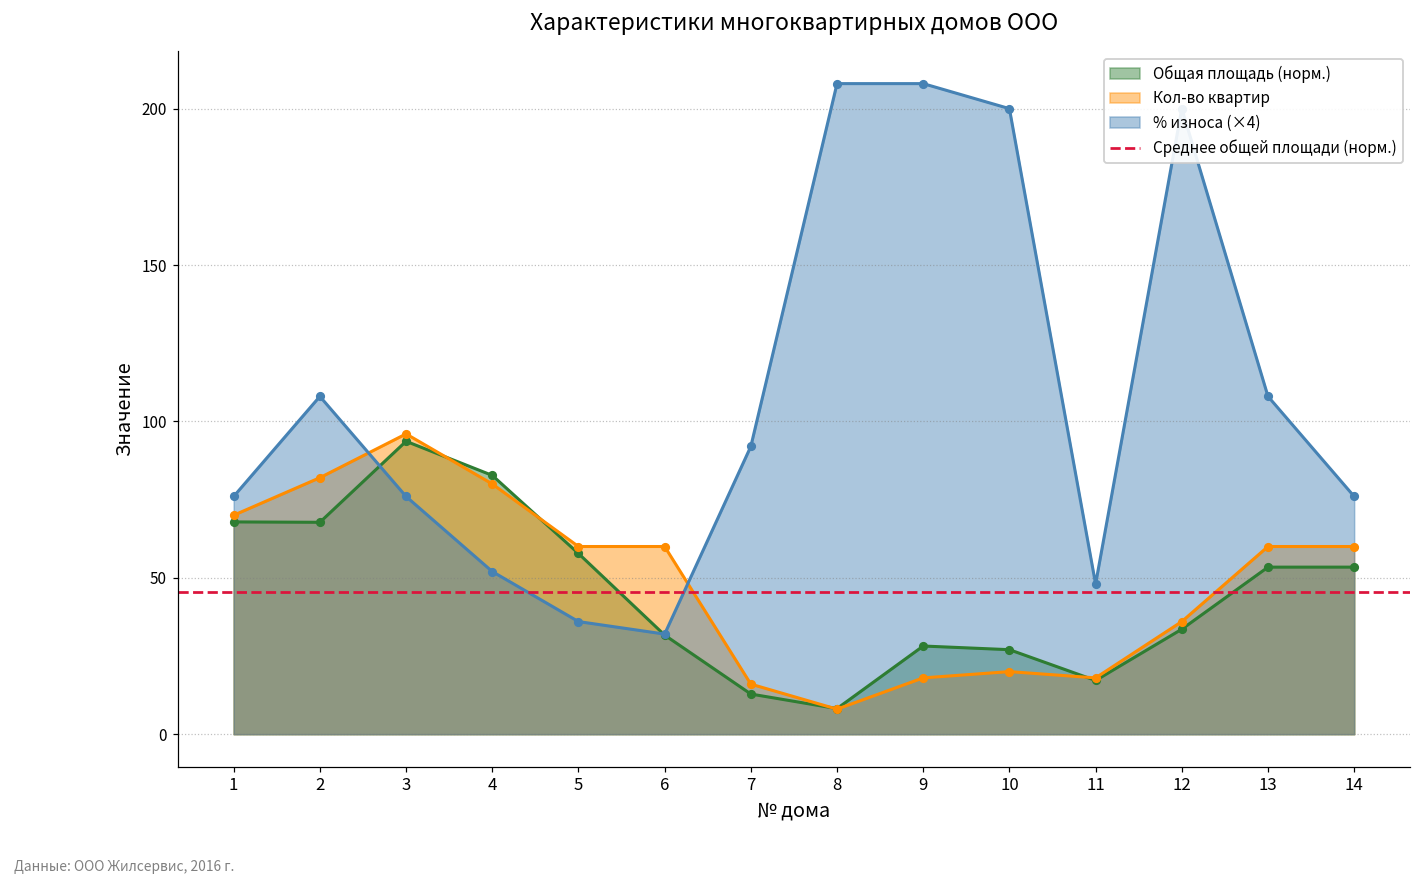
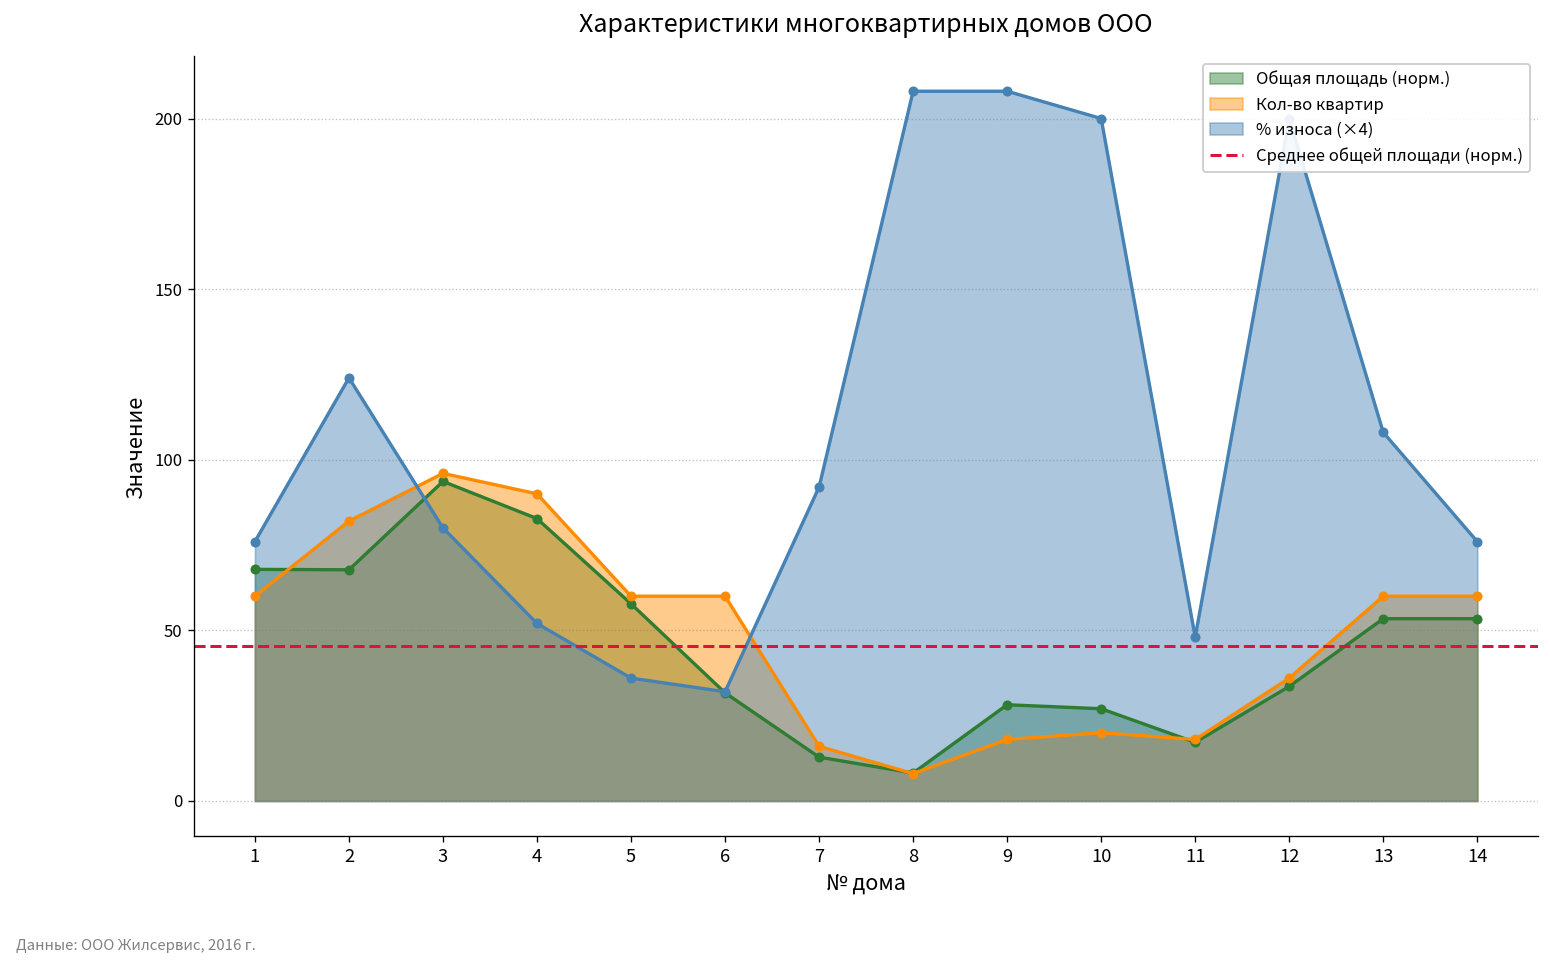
  {
    "Общая площадь (норм.)": {
      "1": 68,
      "2": 68,
      "3": 94,
      "4": 83,
      "5": 58,
      "7": 13,
      "9": 28,
      "10": 27,
      "12": 34,
      "13": 53,
      "14": 53
    },
    "Кол-во квартир": {
-     "1": 70,
+     "1": 60,
      "2": 82,
      "3": 96,
-     "4": 80,
+     "4": 90,
      "5": 60,
      "6": 60,
      "7": 16,
      "9": 18,
      "10": 20,
      "12": 36,
      "13": 60,
      "14": 60
    },
    "% износа (×4)": {
      "1": 76,
-     "2": 108,
-     "3": 76,
+     "2": 124,
+     "3": 80,
      "4": 52,
      "5": 36,
      "7": 92,
      "8": 208,
      "9": 208,
      "10": 200,
      "11": 48,
      "13": 108,
      "14": 76
    }
  }
